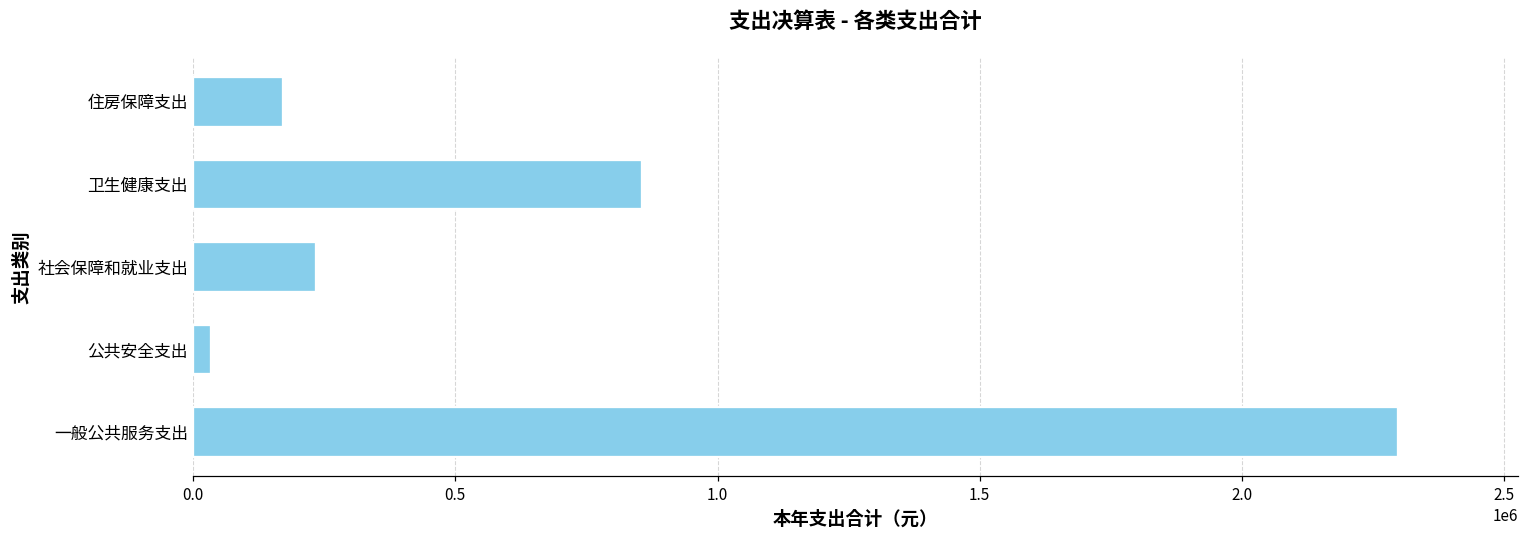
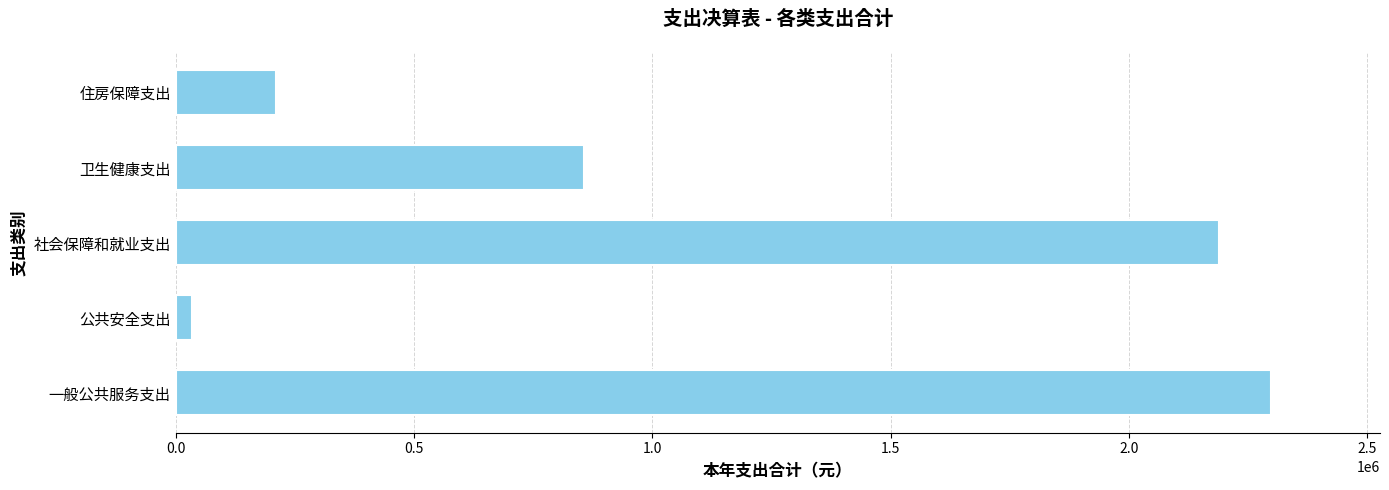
  {
-   "住房保障支出": 170000,
+   "住房保障支出": 210000,
    "卫生健康支出": 860000,
-   "社会保障和就业支出": 230000,
+   "社会保障和就业支出": 2190000,
    "公共安全支出": 30000,
    "一般公共服务支出": 2300000
  }
